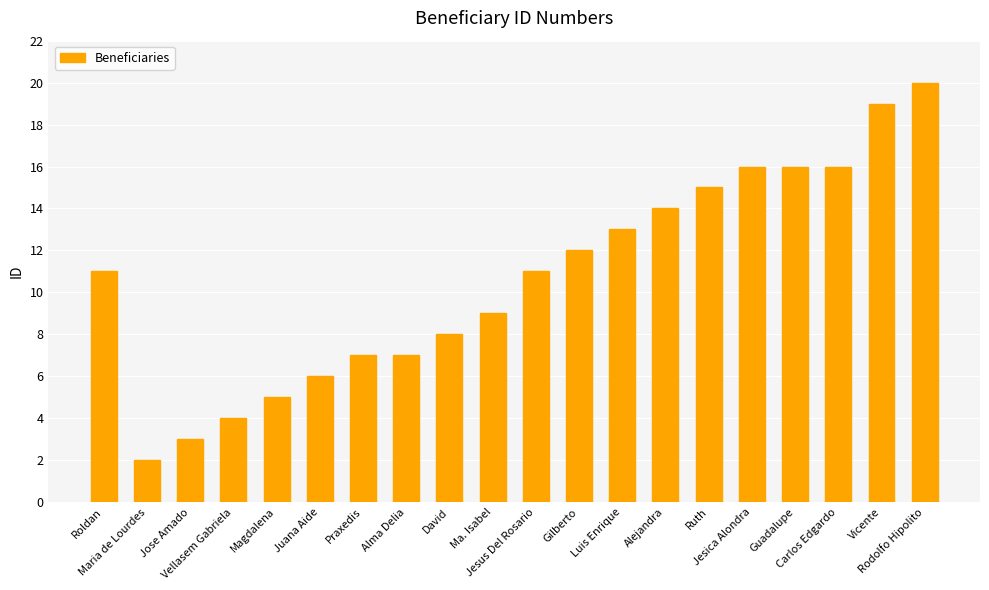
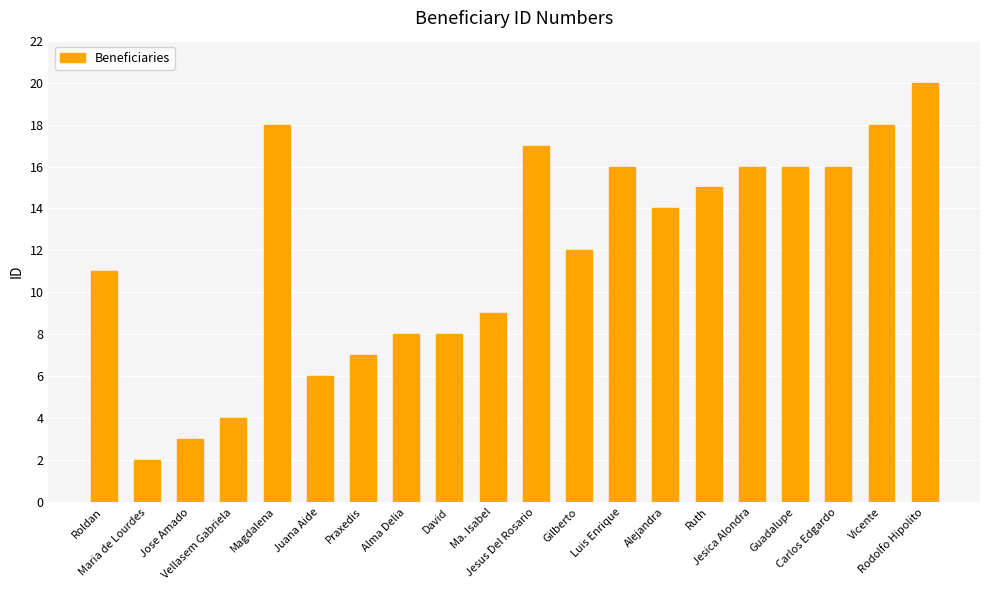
  {
    "Roldan": 11,
    "Maria de Lourdes": 2,
    "Jose Amado": 3,
    "Vellasem Gabriela": 4,
-   "Magdalena": 5,
+   "Magdalena": 18,
    "Juana Aide": 6,
    "Praxedis": 7,
-   "Alma Delia": 7,
+   "Alma Delia": 8,
    "David": 8,
    "Ma. Isabel": 9,
-   "Jesus Del Rosario": 11,
+   "Jesus Del Rosario": 17,
    "Gilberto": 12,
-   "Luis Enrique": 13,
+   "Luis Enrique": 16,
    "Alejandra": 14,
    "Ruth": 15,
    "Jesica Alondra": 16,
    "Guadalupe": 16,
    "Carlos Edgardo": 16,
-   "Vicente": 19,
+   "Vicente": 18,
    "Rodolfo Hipolito": 20
  }
